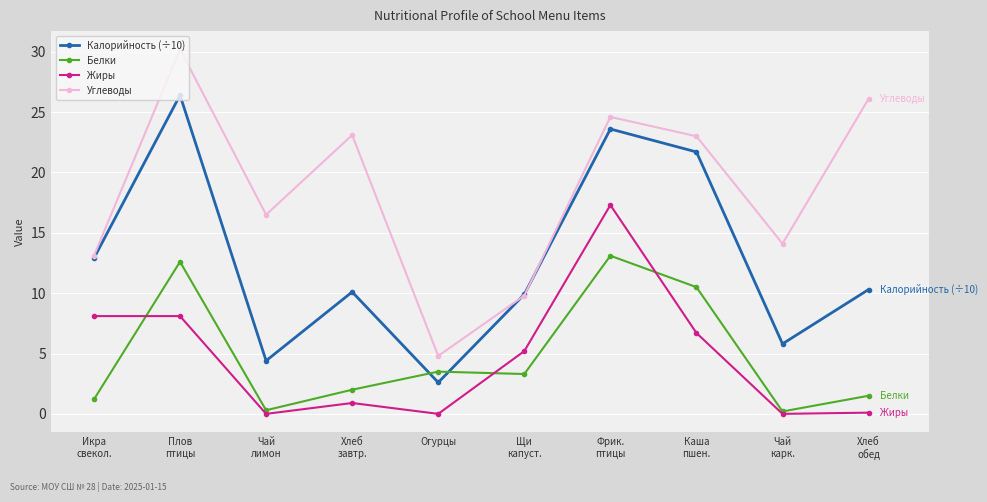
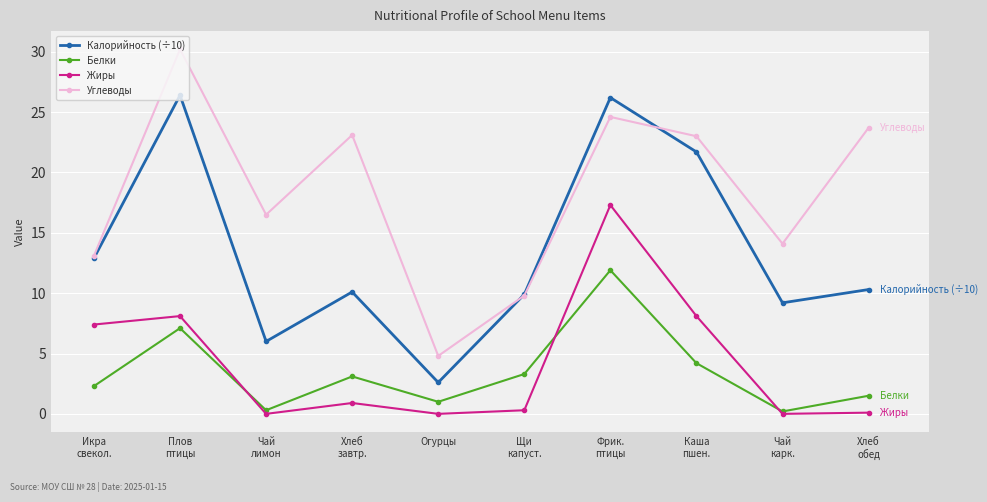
  {
    "Калорийность (÷10)": {
-     "Чай лимон": 4.4,
+     "Чай лимон": 6.0,
      "Хлеб завтр.": 10.1,
      "Огурцы": 2.6,
-     "Фрик. птицы": 23.6,
+     "Фрик. птицы": 26.2,
      "Каша пшен.": 21.7,
-     "Чай карк.": 5.8
+     "Чай карк.": 9.2
    },
    "Белки": {
-     "Икра свекол.": 1.2,
-     "Плов птицы": 12.6,
+     "Икра свекол.": 2.3,
+     "Плов птицы": 7.1,
      "Чай лимон": 0.3,
-     "Хлеб завтр.": 2.0,
-     "Огурцы": 3.5,
+     "Хлеб завтр.": 3.1,
+     "Огурцы": 1.0,
      "Щи капуст.": 3.3,
-     "Фрик. птицы": 13.1,
-     "Каша пшен.": 10.5,
+     "Фрик. птицы": 11.9,
+     "Каша пшен.": 4.2,
      "Хлеб обед": 1.5
    },
    "Жиры": {
-     "Икра свекол.": 8.1,
+     "Икра свекол.": 7.4,
      "Плов птицы": 8.1,
      "Чай лимон": 0.0,
      "Хлеб завтр.": 0.9,
      "Огурцы": 0.0,
-     "Щи капуст.": 5.2,
+     "Щи капуст.": 0.3,
      "Фрик. птицы": 17.3,
-     "Каша пшен.": 6.7,
+     "Каша пшен.": 8.1,
      "Хлеб обед": 0.1
    },
    "Углеводы": {
      "Чай лимон": 16.5,
      "Хлеб завтр.": 23.1,
      "Огурцы": 4.8,
      "Фрик. птицы": 24.6,
      "Каша пшен.": 23.0,
      "Чай карк.": 14.1,
-     "Хлеб обед": 26.1
+     "Хлеб обед": 23.7
    }
  }
